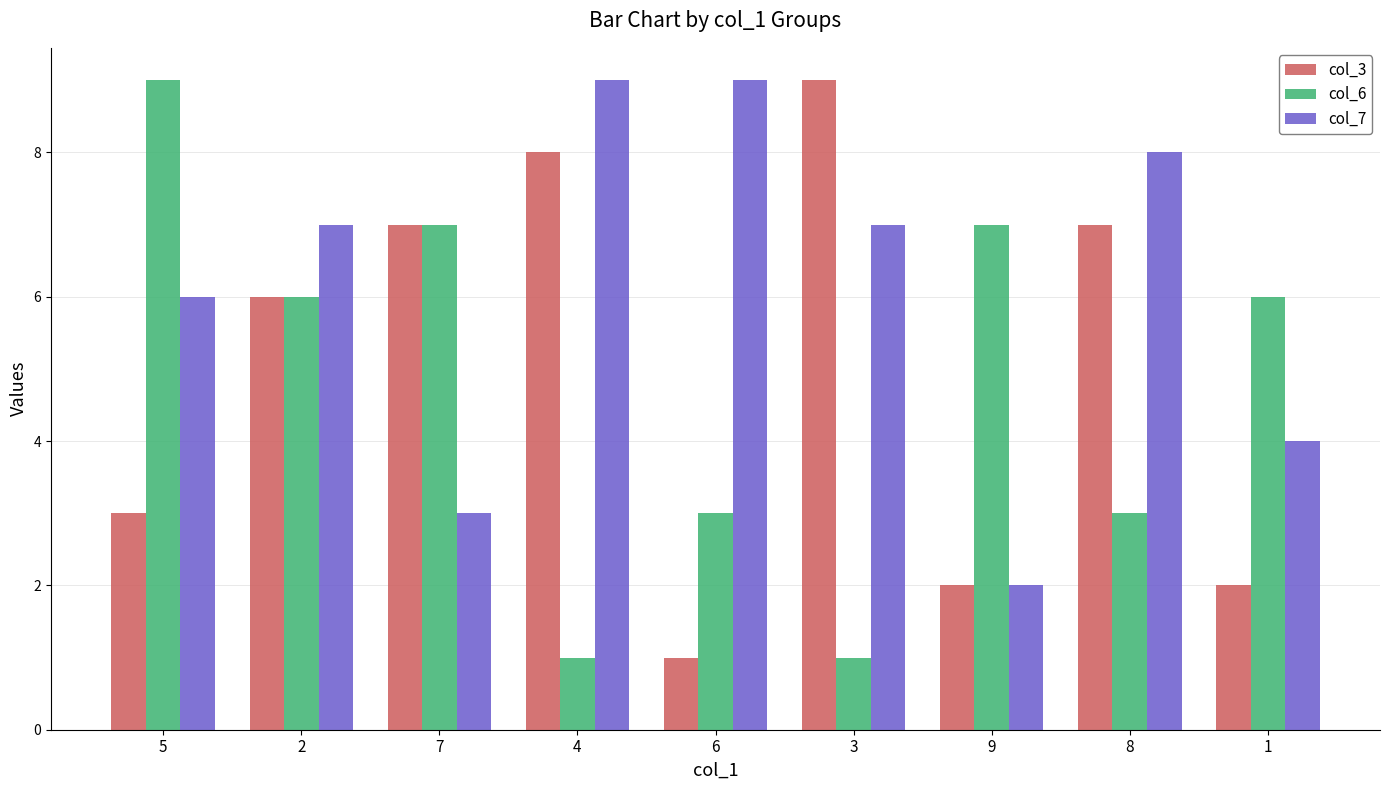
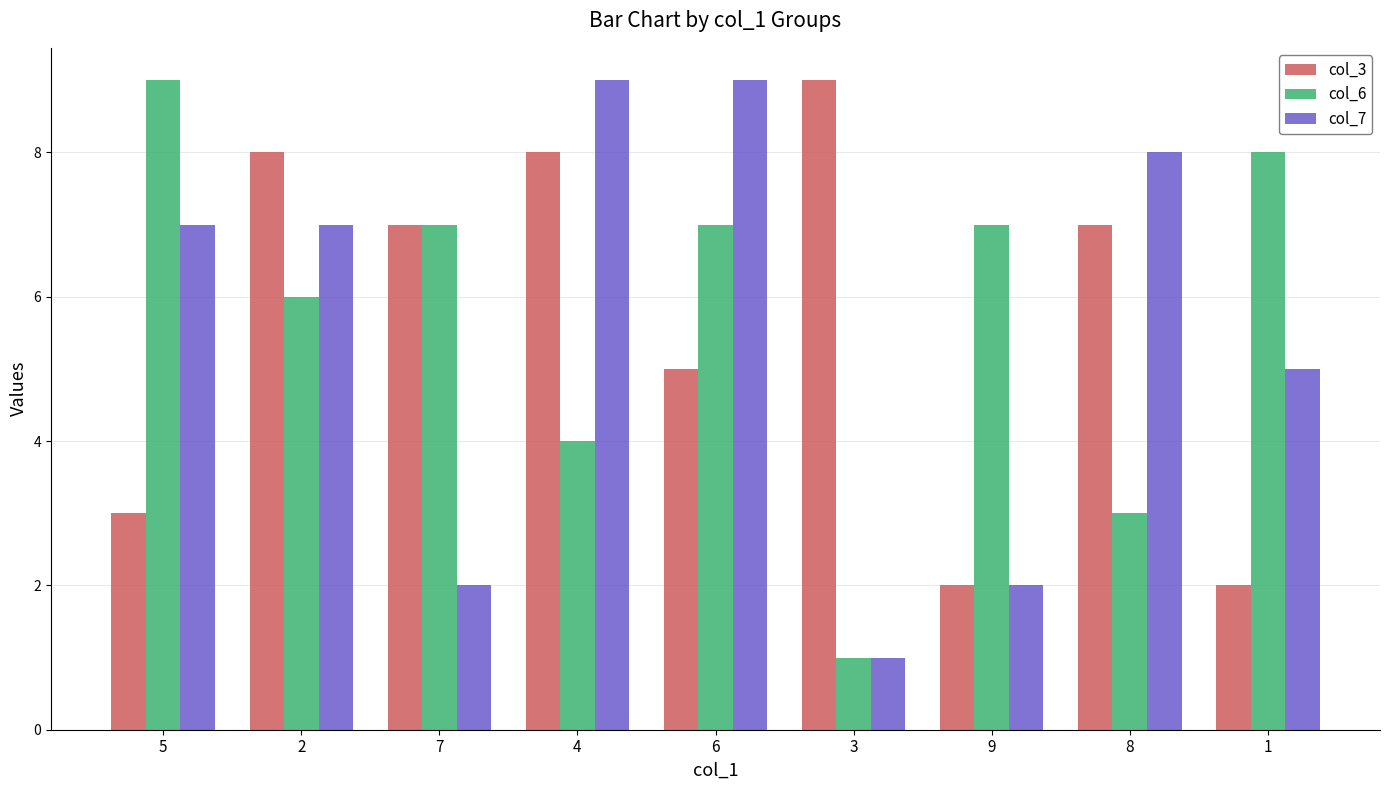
  {
    "col_3": {
      "5": 3,
-     "2": 6,
+     "2": 8,
      "7": 7,
      "4": 8,
-     "6": 1,
+     "6": 5,
      "3": 9,
      "9": 2,
      "8": 7,
      "1": 2
    },
    "col_6": {
      "5": 9,
      "2": 6,
      "7": 7,
-     "4": 1,
-     "6": 3,
+     "4": 4,
+     "6": 7,
      "3": 1,
      "9": 7,
      "8": 3,
-     "1": 6
+     "1": 8
    },
    "col_7": {
-     "5": 6,
+     "5": 7,
      "2": 7,
-     "7": 3,
+     "7": 2,
      "4": 9,
      "6": 9,
-     "3": 7,
+     "3": 1,
      "9": 2,
      "8": 8,
-     "1": 4
+     "1": 5
    }
  }
